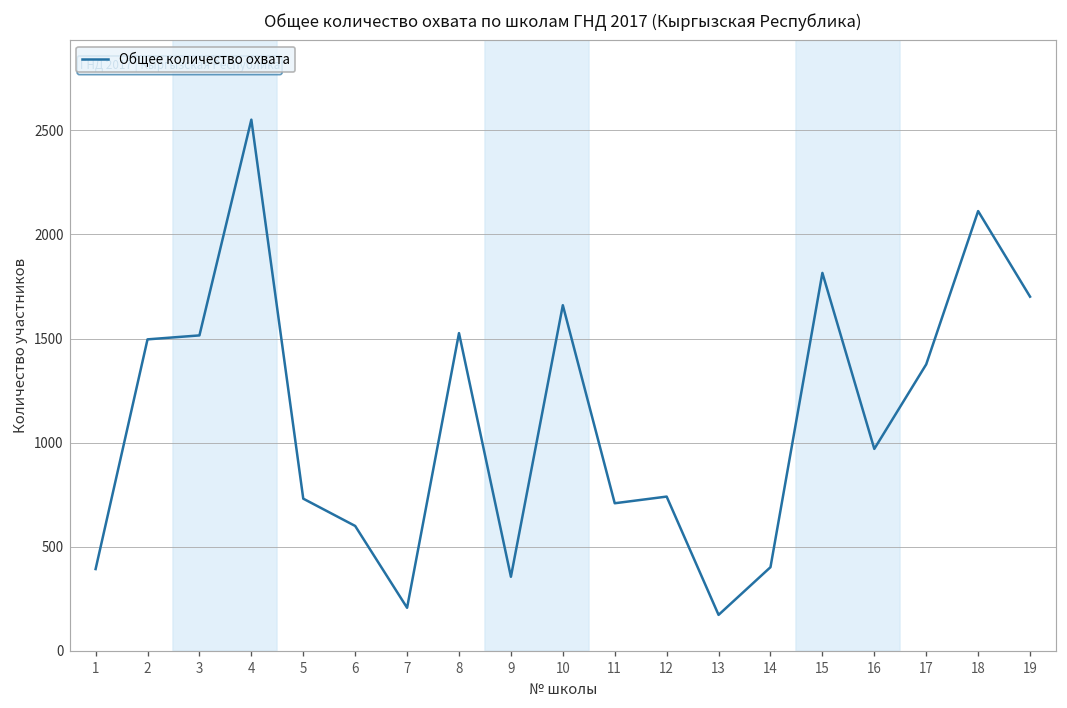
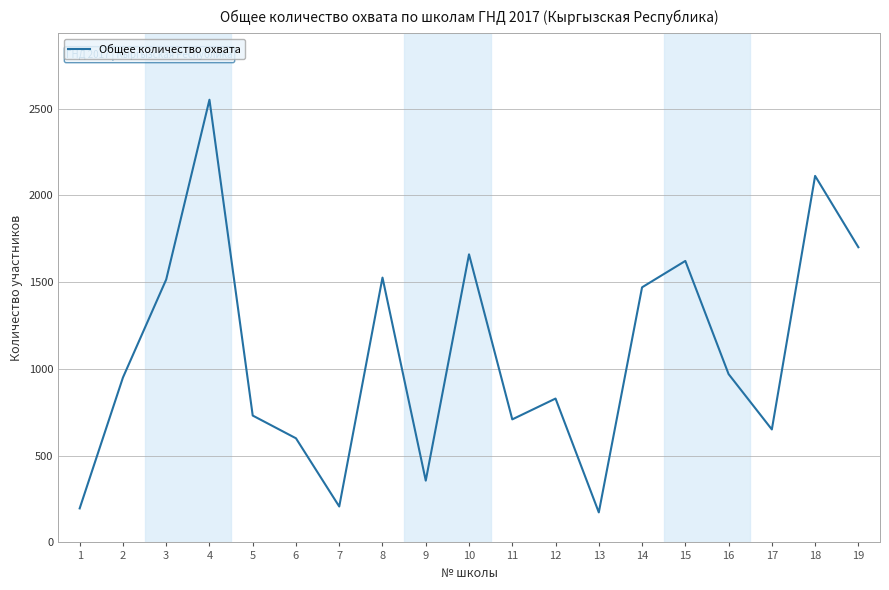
  {
-   "1": 390,
-   "2": 1500,
+   "1": 200,
+   "2": 950,
    "3": 1520,
    "4": 2550,
    "5": 730,
    "6": 600,
    "7": 210,
    "8": 1530,
    "9": 360,
    "10": 1660,
    "11": 710,
-   "12": 740,
+   "12": 830,
    "13": 170,
-   "14": 400,
-   "15": 1820,
+   "14": 1470,
+   "15": 1620,
    "16": 970,
-   "17": 1380,
+   "17": 650,
    "18": 2110,
    "19": 1700
  }
